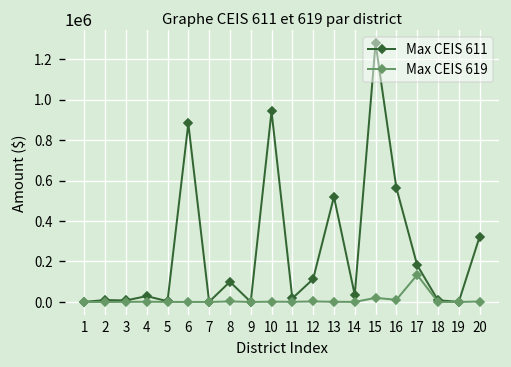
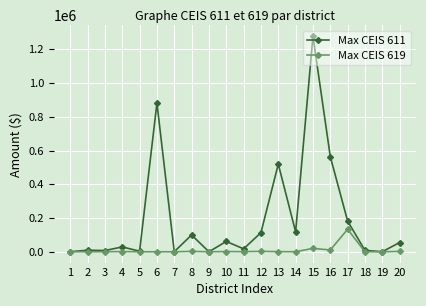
  {
    "Max CEIS 611": {
      "4": 30000,
      "6": 880000,
      "8": 100000,
-     "10": 940000,
+     "10": 60000,
      "11": 20000,
      "12": 110000,
      "13": 520000,
-     "14": 30000,
+     "14": 120000,
      "16": 560000,
      "17": 180000,
-     "20": 320000
+     "20": 50000
    },
    "Max CEIS 619": {
      "4": 0,
      "6": 0,
      "8": 0,
      "10": 0,
      "11": 0,
      "12": 0,
      "13": 0,
      "14": 0,
      "15": 20000,
      "16": 10000,
      "17": 130000,
      "20": 0
    }
  }
